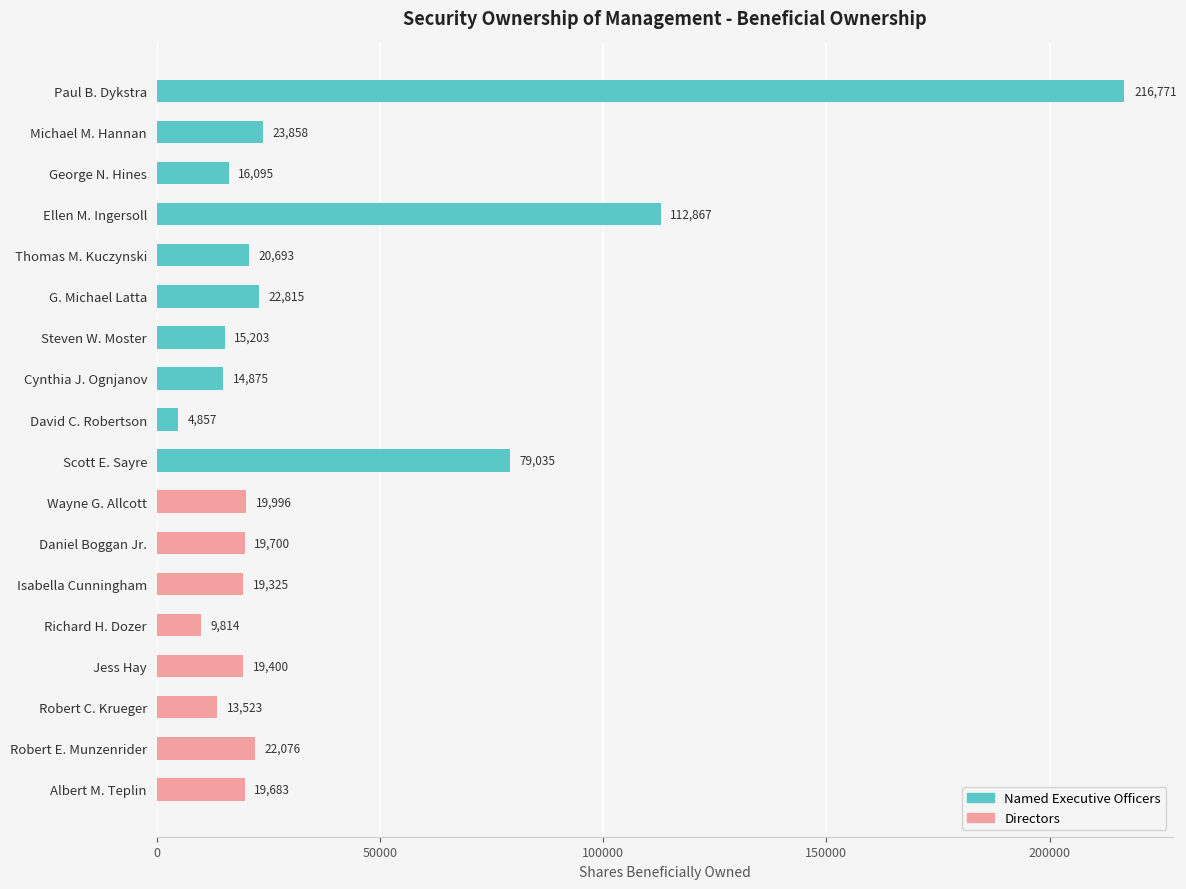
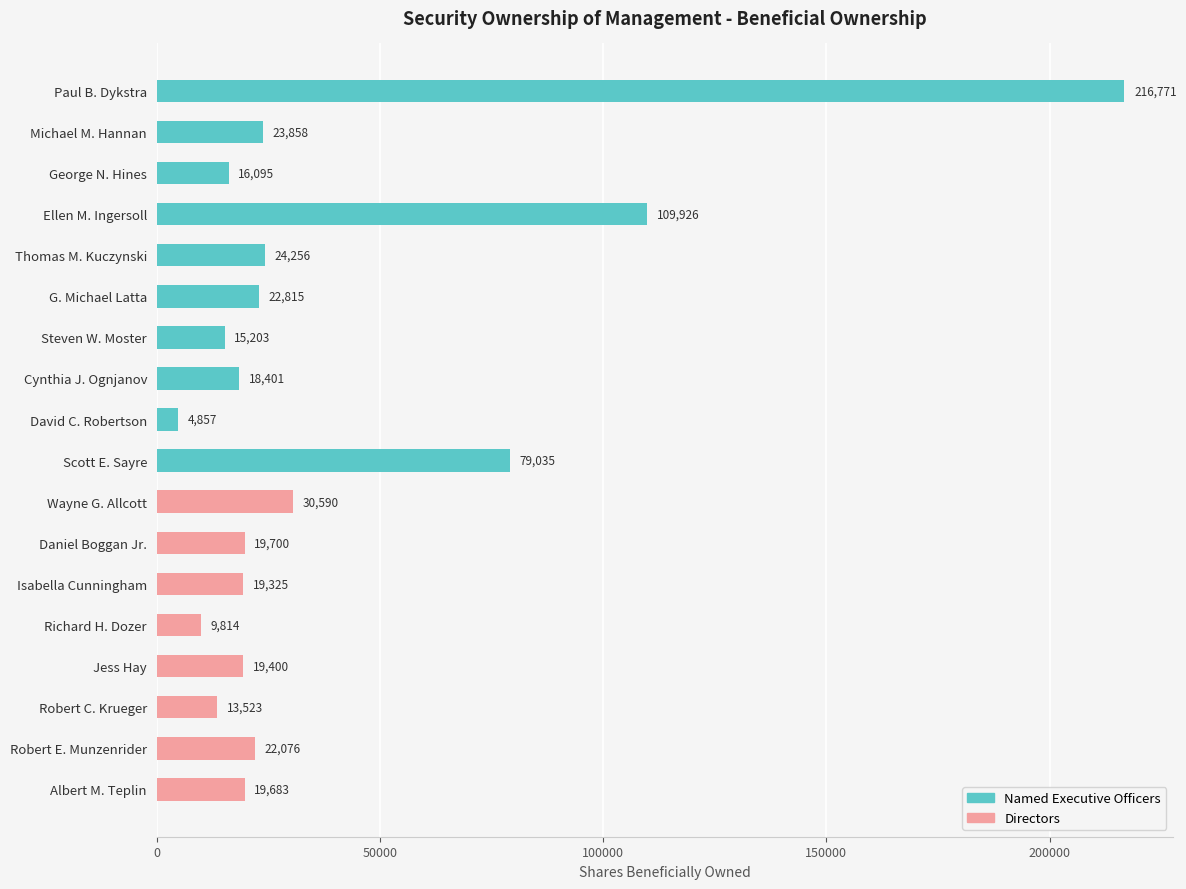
  {
    "Paul B. Dykstra": "216,771",
    "Michael M. Hannan": "23,858",
    "George N. Hines": "16,095",
-   "Ellen M. Ingersoll": "112,867",
-   "Thomas M. Kuczynski": "20,693",
+   "Ellen M. Ingersoll": "109,926",
+   "Thomas M. Kuczynski": "24,256",
    "G. Michael Latta": "22,815",
    "Steven W. Moster": "15,203",
-   "Cynthia J. Ognjanov": "14,875",
+   "Cynthia J. Ognjanov": "18,401",
    "David C. Robertson": "4,857",
    "Scott E. Sayre": "79,035",
-   "Wayne G. Allcott": "19,996",
+   "Wayne G. Allcott": "30,590",
    "Daniel Boggan Jr.": "19,700",
    "Isabella Cunningham": "19,325",
    "Richard H. Dozer": "9,814",
    "Jess Hay": "19,400",
    "Robert C. Krueger": "13,523",
    "Robert E. Munzenrider": "22,076",
    "Albert M. Teplin": "19,683"
  }
